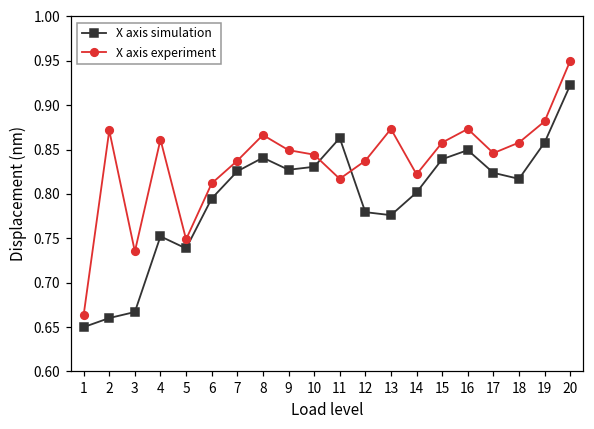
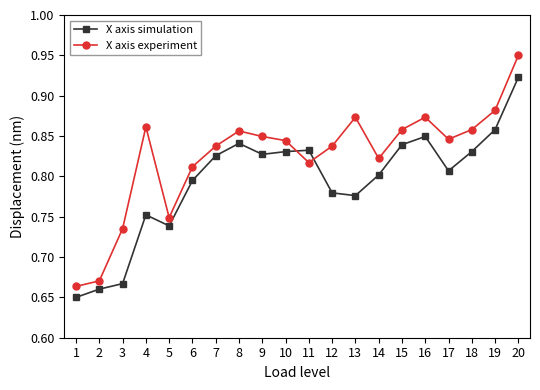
  {
    "X axis simulation": {
      "1": 0.65,
      "2": 0.66,
      "3": 0.67,
      "4": 0.75,
      "5": 0.74,
      "6": 0.79,
      "7": 0.83,
      "8": 0.84,
      "9": 0.83,
      "10": 0.83,
-     "11": 0.86,
+     "11": 0.83,
      "12": 0.78,
      "13": 0.78,
      "14": 0.80,
      "15": 0.84,
      "16": 0.85,
-     "17": 0.82,
-     "18": 0.82,
+     "17": 0.81,
+     "18": 0.83,
      "19": 0.86,
      "20": 0.92
    },
    "X axis experiment": {
      "1": 0.66,
-     "2": 0.87,
+     "2": 0.67,
      "3": 0.74,
      "4": 0.86,
      "5": 0.75,
      "6": 0.81,
      "7": 0.84,
-     "8": 0.87,
+     "8": 0.86,
      "9": 0.85,
      "10": 0.84,
      "11": 0.82,
      "12": 0.84,
      "13": 0.87,
      "14": 0.82,
      "15": 0.86,
      "16": 0.87,
      "17": 0.85,
      "18": 0.86,
      "19": 0.88,
      "20": 0.95
    }
  }
